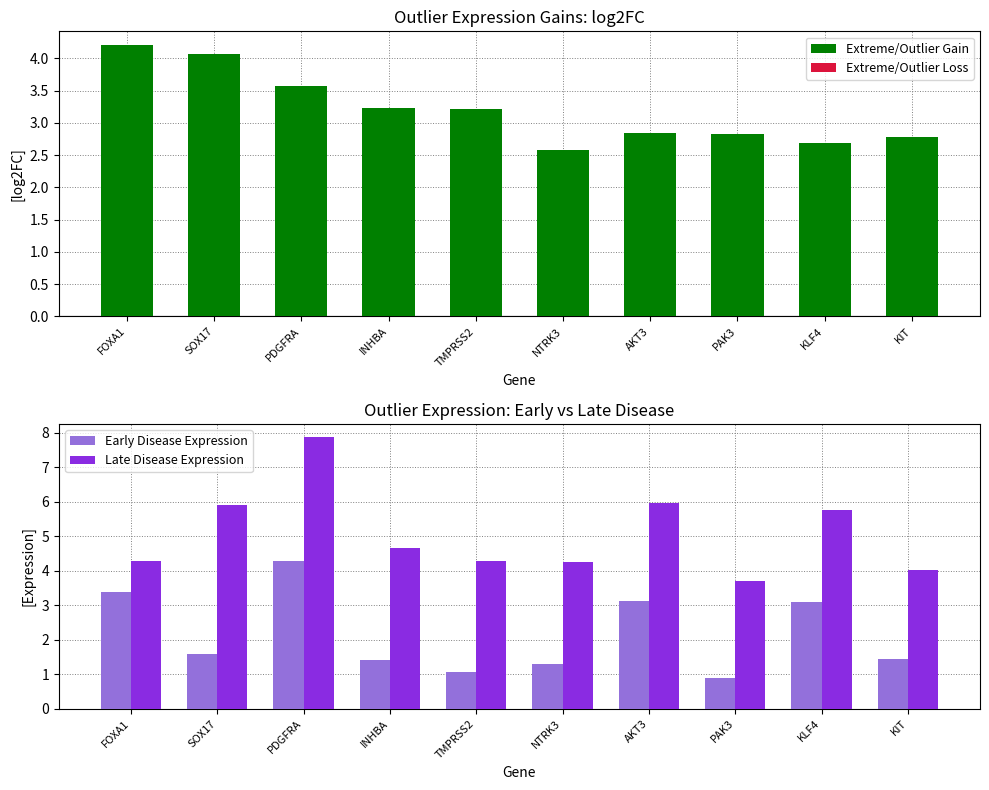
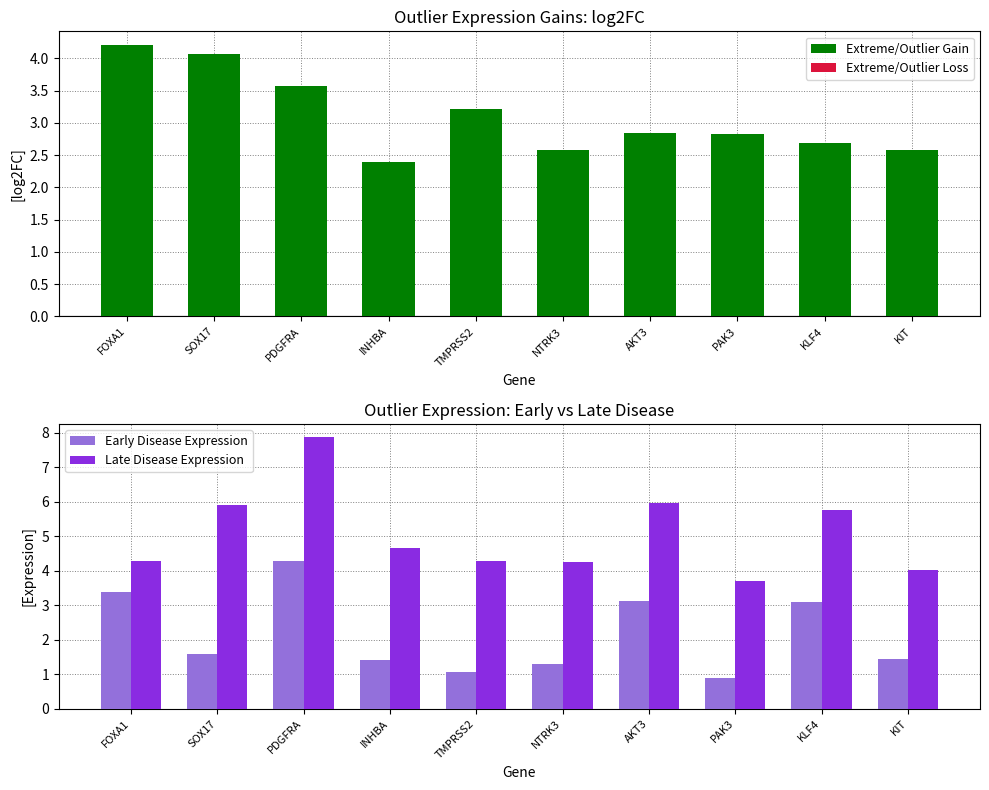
  {
    "Outlier Expression Gains: log2FC": {
      "Extreme/Outlier Gain": {
        "FOXA1": 4.2,
        "SOX17": 4.1,
        "PDGFRA": 3.6,
-       "INHBA": 3.2,
+       "INHBA": 2.4,
        "TMPRSS2": 3.2,
        "NTRK3": 2.6,
        "AKT3": 2.8,
        "PAK3": 2.8,
        "KLF4": 2.7,
-       "KIT": 2.8
+       "KIT": 2.6
      },
      "Extreme/Outlier Loss": {
        "FOXA1": 0.0,
        "SOX17": 0.0,
        "PDGFRA": 0.0,
        "INHBA": 0.0,
        "TMPRSS2": 0.0,
        "NTRK3": 0.0,
        "AKT3": 0.0,
        "PAK3": 0.0,
        "KLF4": 0.0,
        "KIT": 0.0
      }
    },
    "Outlier Expression: Early vs Late Disease": {
      "Early Disease Expression": {
        "FOXA1": 3.4,
        "SOX17": 1.6,
        "PDGFRA": 4.3,
        "INHBA": 1.4,
        "TMPRSS2": 1.1,
        "NTRK3": 1.3,
        "AKT3": 3.1,
        "PAK3": 0.9,
        "KLF4": 3.1,
        "KIT": 1.4
      },
      "Late Disease Expression": {
        "FOXA1": 4.3,
        "SOX17": 5.9,
        "PDGFRA": 7.9,
        "INHBA": 4.7,
        "TMPRSS2": 4.3,
        "NTRK3": 4.3,
        "AKT3": 6.0,
        "PAK3": 3.7,
        "KLF4": 5.8,
        "KIT": 4.0
      }
    }
  }
